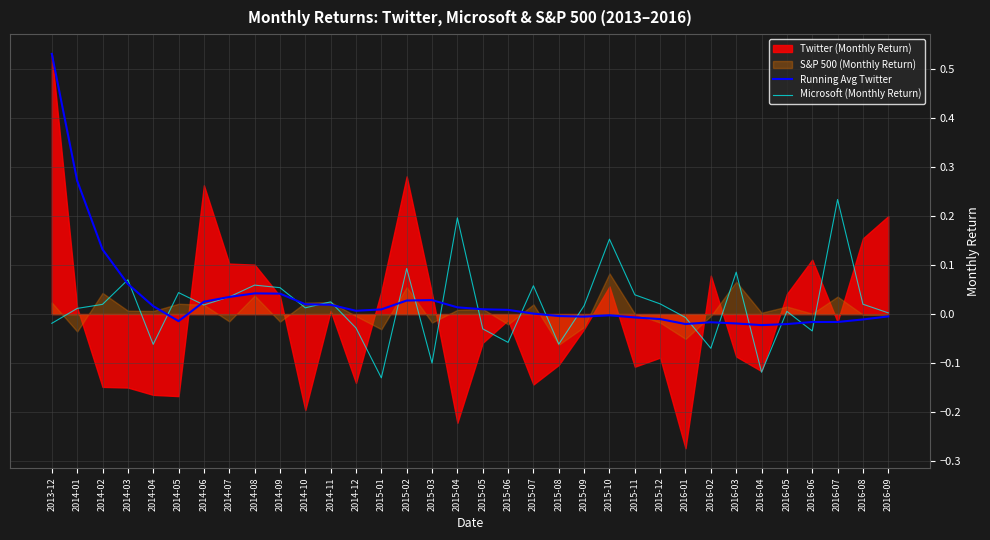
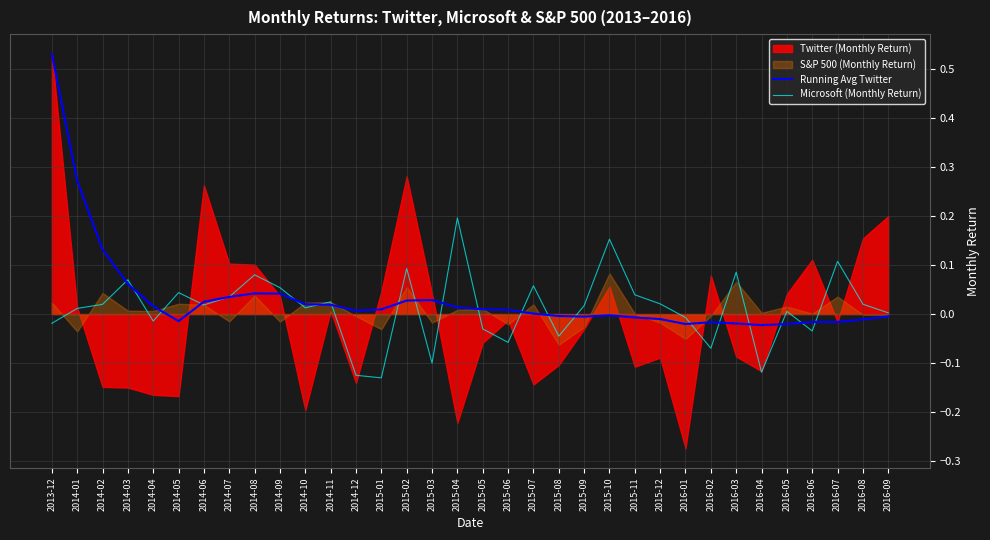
  {
    "Running Avg Twitter": {
      "2014-01": 0.27,
      "2014-02": 0.13,
      "2014-03": 0.06,
      "2014-04": 0.02,
      "2014-05": -0.01,
      "2014-06": 0.03,
      "2014-11": 0.02,
      "2014-12": 0.01,
      "2015-01": 0.01,
      "2015-02": 0.03,
      "2015-03": 0.03,
      "2015-04": 0.01,
      "2015-06": 0.01,
      "2015-10": 0.00,
      "2015-11": -0.01,
      "2015-12": -0.01,
      "2016-01": -0.02,
      "2016-02": -0.02,
      "2016-03": -0.02,
      "2016-04": -0.02,
      "2016-05": -0.02,
      "2016-06": -0.02,
      "2016-07": -0.02,
      "2016-08": -0.01
    },
    "Twitter (Monthly Return)": {
      "2014-06": 0.26,
      "2014-07": 0.10,
      "2014-08": 0.10,
      "2014-11": 0.01,
      "2015-01": 0.05,
      "2015-02": 0.28,
      "2015-03": 0.04,
      "2015-10": 0.06,
      "2016-02": 0.08,
      "2016-05": 0.04,
      "2016-06": 0.11,
      "2016-08": 0.15,
      "2016-09": 0.20
    },
    "Microsoft (Monthly Return)": {
      "2013-12": -0.02,
      "2014-02": 0.02,
      "2014-03": 0.07,
-     "2014-04": -0.06,
+     "2014-04": -0.01,
      "2014-05": 0.04,
-     "2014-08": 0.06,
+     "2014-08": 0.08,
      "2014-09": 0.05,
      "2014-10": 0.01,
-     "2014-12": -0.03,
+     "2014-12": -0.13,
      "2015-01": -0.13,
      "2015-02": 0.09,
      "2015-03": -0.10,
      "2015-04": 0.20,
      "2015-05": -0.03,
      "2015-06": -0.06,
      "2015-07": 0.06,
-     "2015-08": -0.06,
+     "2015-08": -0.05,
      "2015-09": 0.02,
      "2015-10": 0.15,
      "2015-11": 0.04,
      "2015-12": 0.02,
      "2016-01": -0.01,
      "2016-02": -0.07,
      "2016-03": 0.09,
      "2016-04": -0.12,
      "2016-05": 0.01,
      "2016-06": -0.03,
-     "2016-07": 0.23,
+     "2016-07": 0.11,
      "2016-08": 0.02
    },
    "S&P 500 (Monthly Return)": {
      "2013-12": 0.02,
      "2014-02": 0.04,
      "2014-03": 0.01,
      "2014-04": 0.01,
      "2014-05": 0.02,
      "2015-02": 0.05,
      "2015-04": 0.01,
      "2015-07": 0.02,
      "2015-10": 0.08,
      "2016-03": 0.07,
      "2016-05": 0.02,
      "2016-07": 0.04
    }
  }
